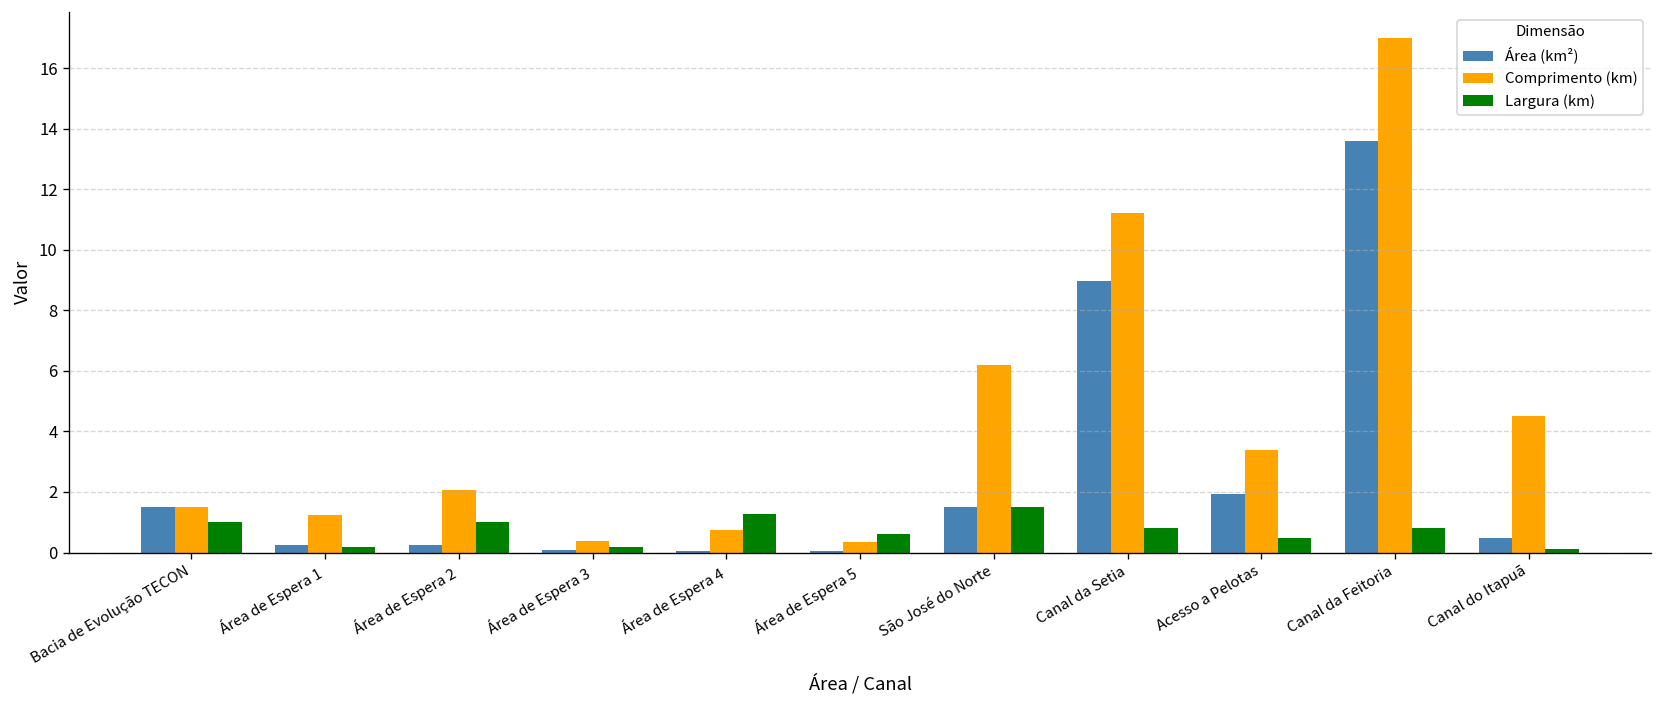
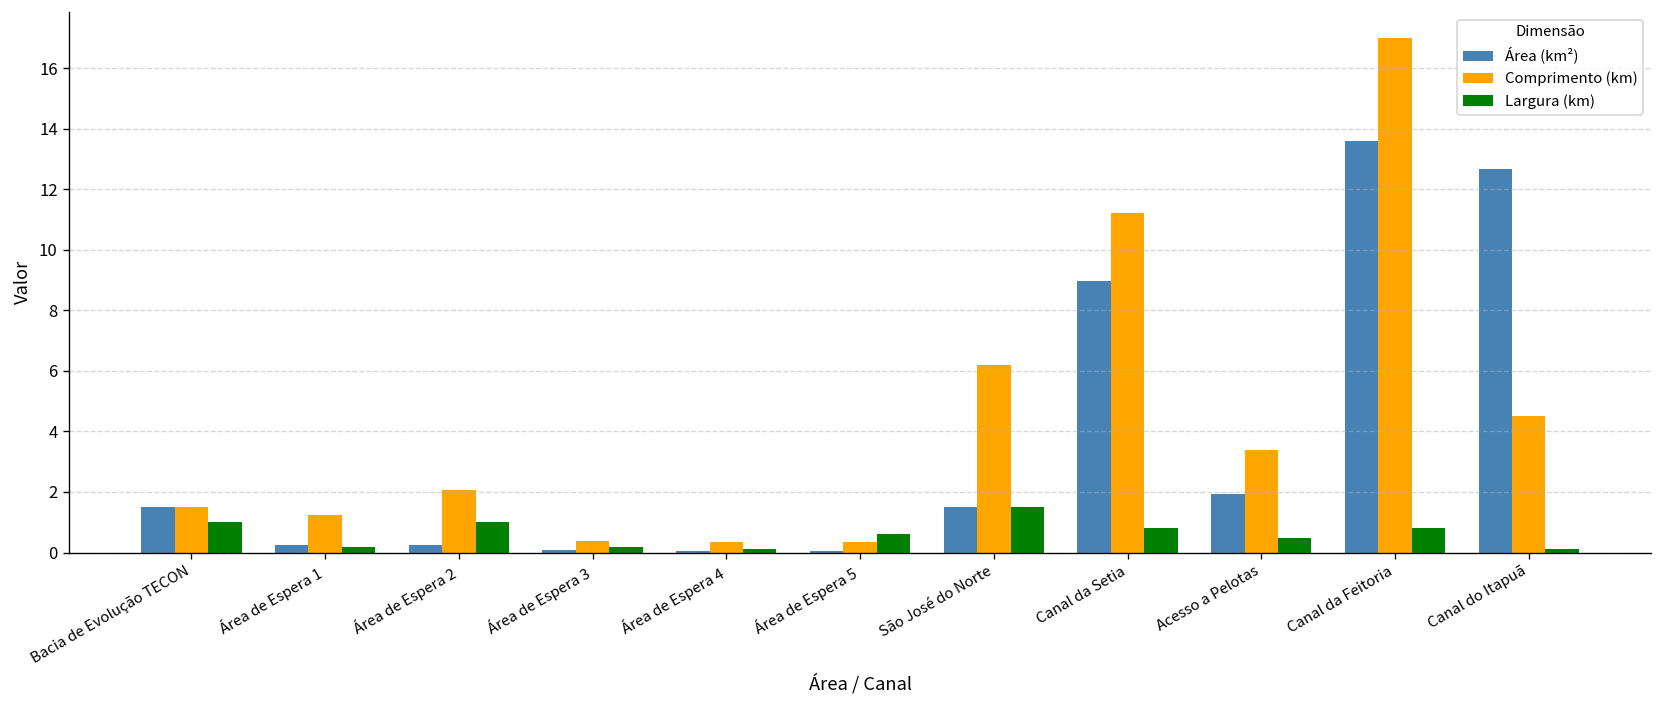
  {
    "Área (km²)": {
      "Bacia de Evolução TECON": 1.5,
      "Área de Espera 1": 0.2,
      "Área de Espera 2": 0.2,
      "São José do Norte": 1.5,
      "Canal da Setia": 9.0,
      "Acesso a Pelotas": 1.9,
      "Canal da Feitoria": 13.6,
-     "Canal do Itapuã": 0.5
+     "Canal do Itapuã": 12.7
    },
    "Comprimento (km)": {
      "Bacia de Evolução TECON": 1.5,
      "Área de Espera 1": 1.2,
      "Área de Espera 2": 2.1,
      "Área de Espera 3": 0.4,
-     "Área de Espera 4": 0.7,
+     "Área de Espera 4": 0.3,
      "Área de Espera 5": 0.3,
      "São José do Norte": 6.2,
      "Canal da Setia": 11.2,
      "Acesso a Pelotas": 3.4,
      "Canal da Feitoria": 17.0,
      "Canal do Itapuã": 4.5
    },
    "Largura (km)": {
      "Bacia de Evolução TECON": 1.0,
      "Área de Espera 1": 0.2,
      "Área de Espera 2": 1.0,
      "Área de Espera 3": 0.2,
-     "Área de Espera 4": 1.3,
+     "Área de Espera 4": 0.1,
      "Área de Espera 5": 0.6,
      "São José do Norte": 1.5,
      "Canal da Setia": 0.8,
      "Acesso a Pelotas": 0.5,
      "Canal da Feitoria": 0.8,
      "Canal do Itapuã": 0.1
    }
  }
